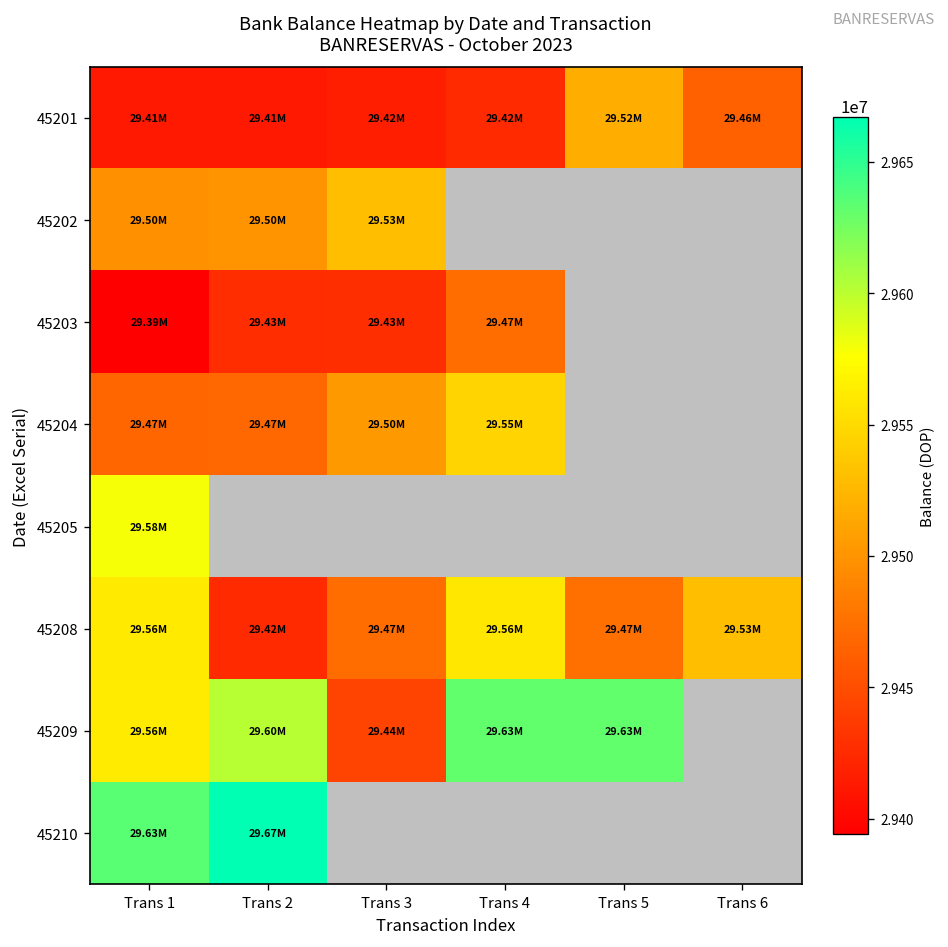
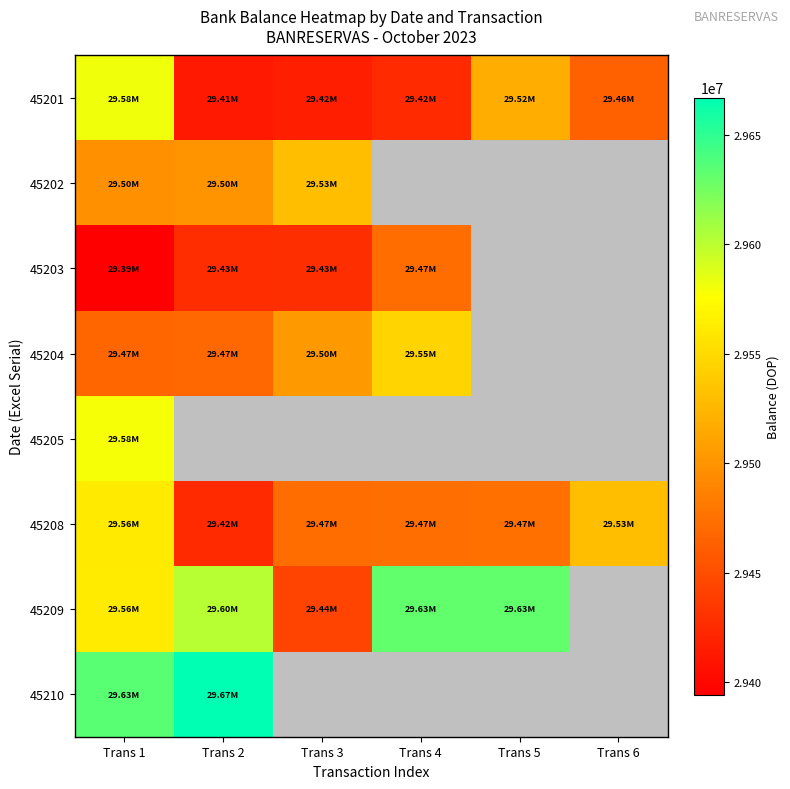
  {
    "45201": {
-     "Trans 1": "29.41M",
+     "Trans 1": "29.58M",
      "Trans 2": "29.41M",
      "Trans 3": "29.42M",
      "Trans 4": "29.42M",
      "Trans 5": "29.52M",
      "Trans 6": "29.46M"
    },
    "45202": {
      "Trans 1": "29.50M",
      "Trans 2": "29.50M",
      "Trans 3": "29.53M"
    },
    "45203": {
      "Trans 1": "29.39M",
      "Trans 2": "29.43M",
      "Trans 3": "29.43M",
      "Trans 4": "29.47M"
    },
    "45204": {
      "Trans 1": "29.47M",
      "Trans 2": "29.47M",
      "Trans 3": "29.50M",
      "Trans 4": "29.55M"
    },
    "45205": {
      "Trans 1": "29.58M"
    },
    "45208": {
      "Trans 1": "29.56M",
      "Trans 2": "29.42M",
      "Trans 3": "29.47M",
-     "Trans 4": "29.56M",
+     "Trans 4": "29.47M",
      "Trans 5": "29.47M",
      "Trans 6": "29.53M"
    },
    "45209": {
      "Trans 1": "29.56M",
      "Trans 2": "29.60M",
      "Trans 3": "29.44M",
      "Trans 4": "29.63M",
      "Trans 5": "29.63M"
    },
    "45210": {
      "Trans 1": "29.63M",
      "Trans 2": "29.67M"
    }
  }
